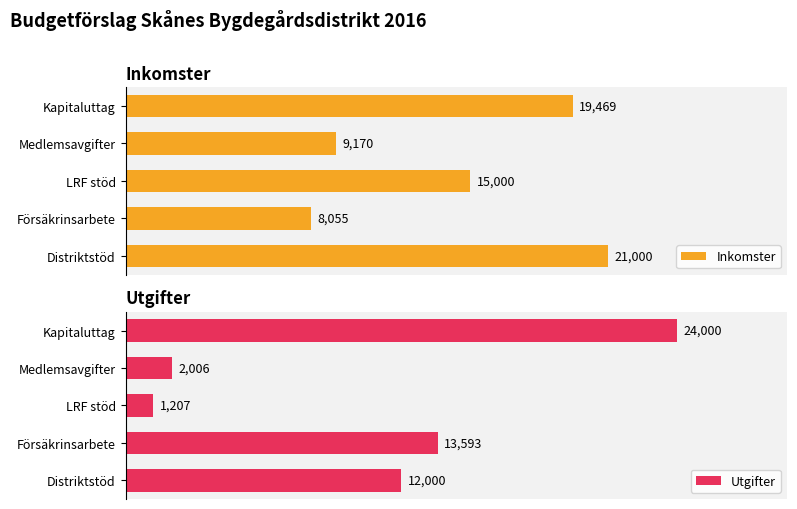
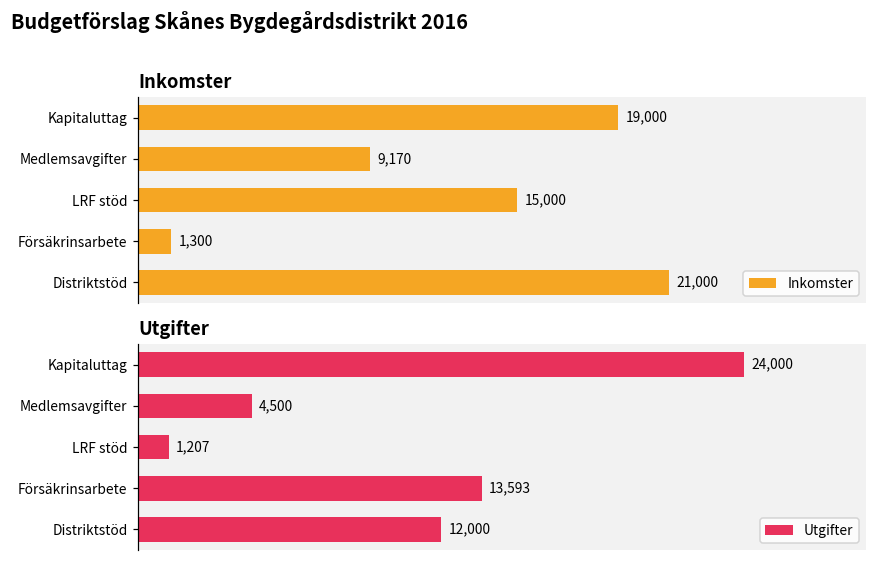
  {
    "Inkomster": {
-     "Kapitaluttag": "19,469",
+     "Kapitaluttag": "19,000",
      "Medlemsavgifter": "9,170",
      "LRF stöd": "15,000",
-     "Försäkrinsarbete": "8,055",
+     "Försäkrinsarbete": "1,300",
      "Distriktstöd": "21,000"
    },
    "Utgifter": {
      "Kapitaluttag": "24,000",
-     "Medlemsavgifter": "2,006",
+     "Medlemsavgifter": "4,500",
      "LRF stöd": "1,207",
      "Försäkrinsarbete": "13,593",
      "Distriktstöd": "12,000"
    }
  }
